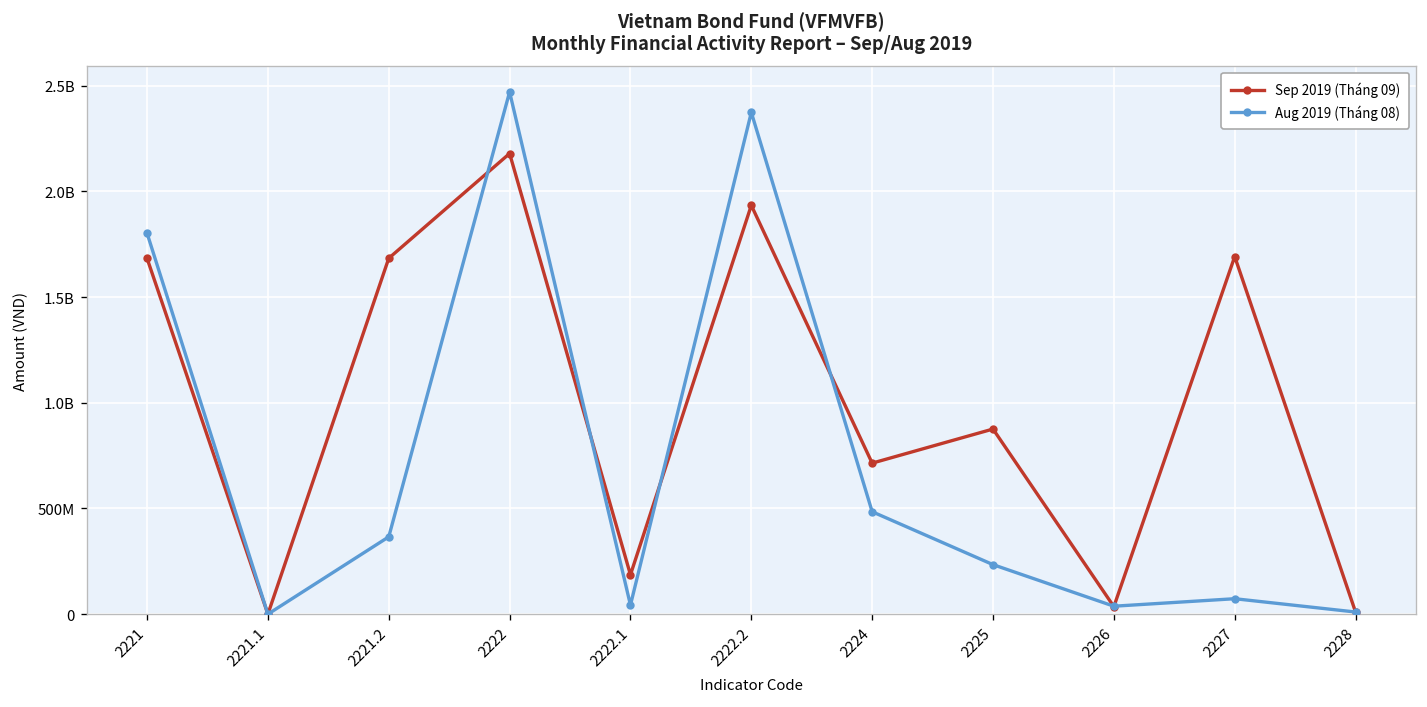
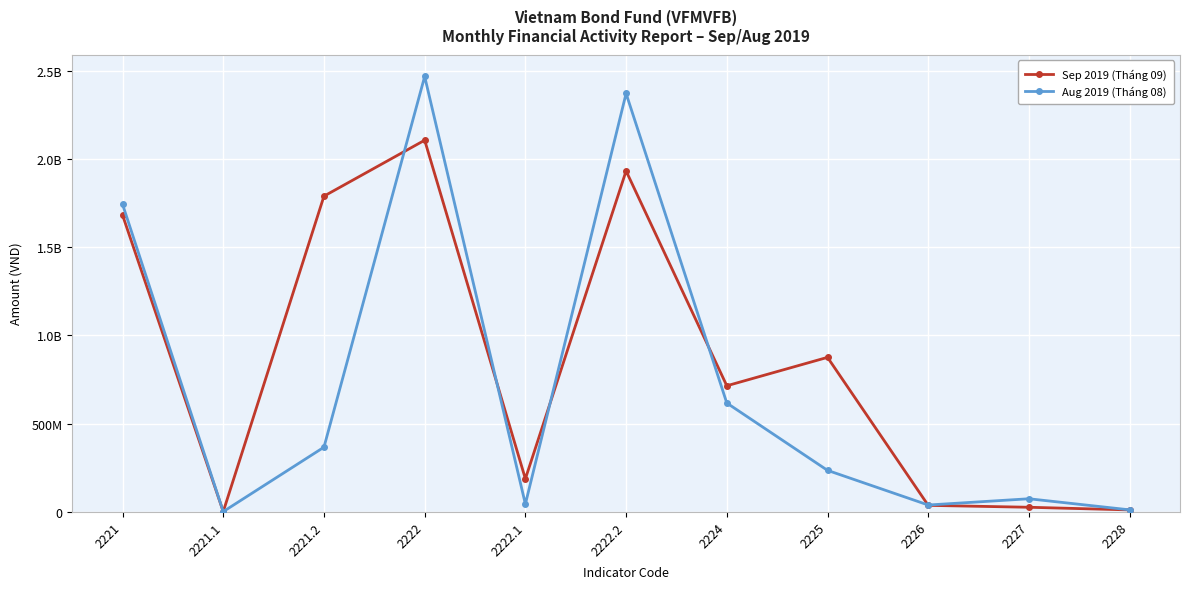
  {
    "Sep 2019 (Tháng 09)": {
      "2221": 1680000000,
-     "2221.2": 1680000000,
-     "2222": 2180000000,
+     "2221.2": 1790000000,
+     "2222": 2110000000,
      "2222.1": 190000000,
      "2222.2": 1930000000,
      "2224": 710000000,
      "2225": 880000000,
-     "2227": 1690000000
+     "2227": 20000000
    },
    "Aug 2019 (Tháng 08)": {
-     "2221": 1800000000,
+     "2221": 1740000000,
      "2221.2": 370000000,
      "2222": 2470000000,
      "2222.1": 40000000,
      "2222.2": 2370000000,
-     "2224": 480000000,
+     "2224": 620000000,
      "2225": 230000000,
      "2227": 70000000
    }
  }
